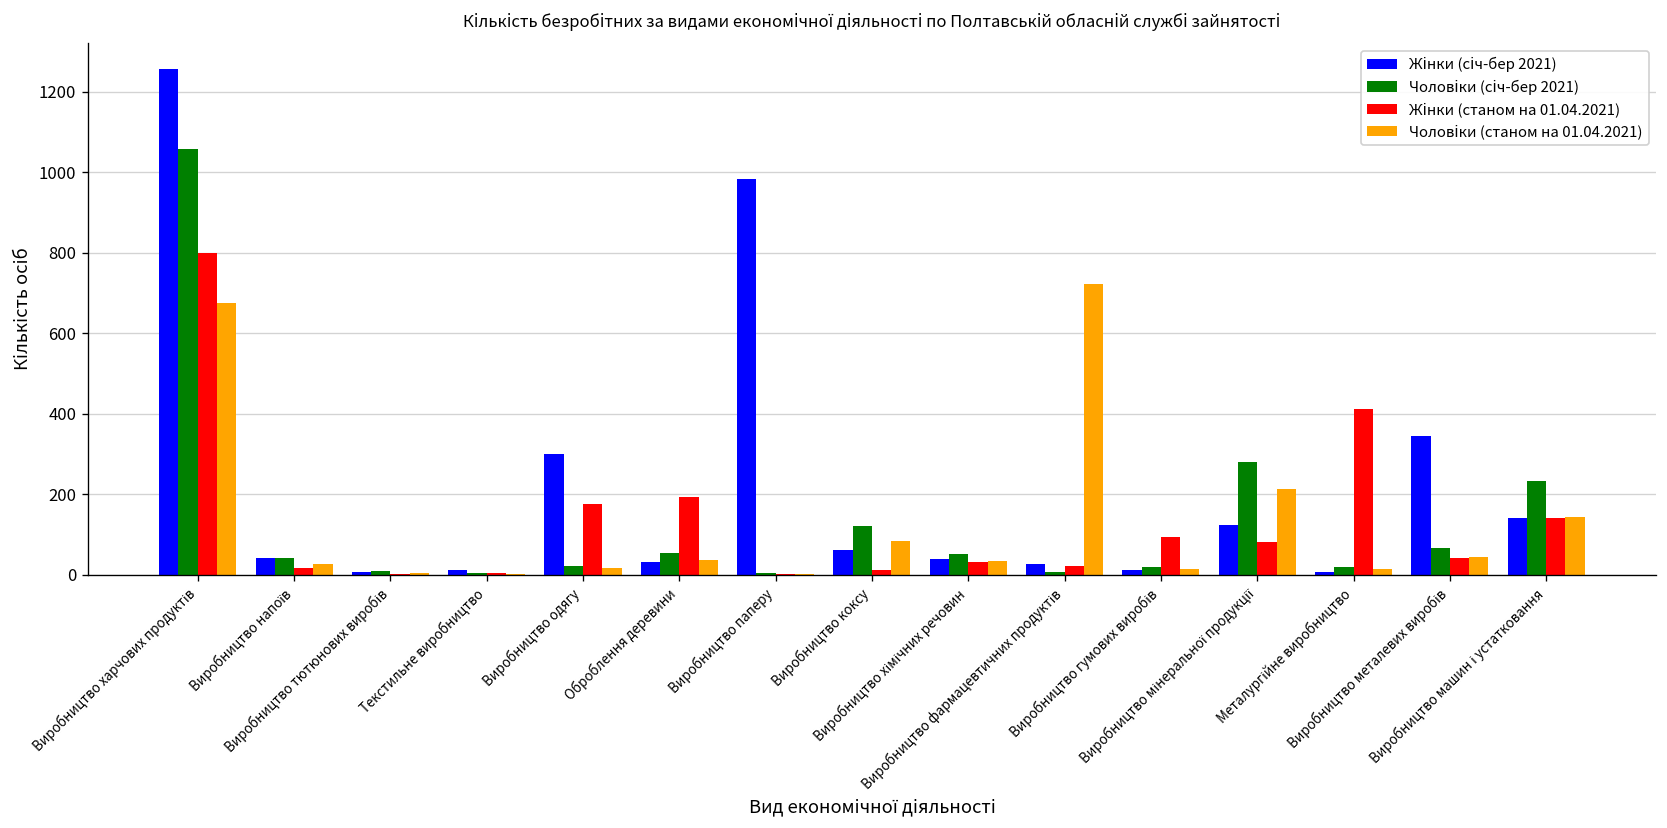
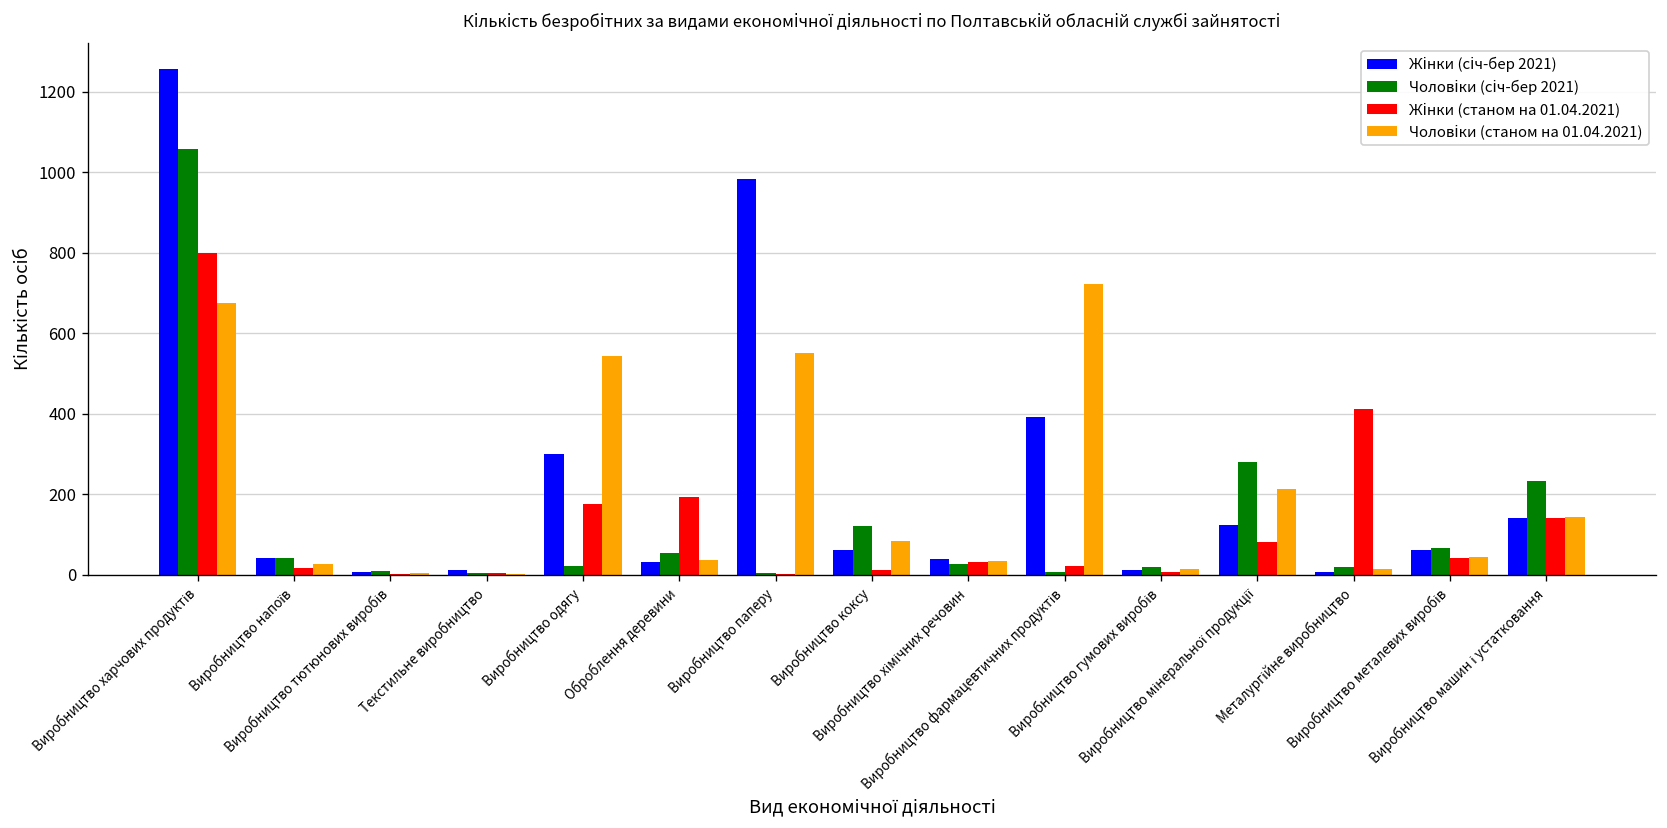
  {
    "Жінки (січ-бер 2021)": {
      "Виробництво харчових продуктів": 1260,
      "Виробництво напоїв": 40,
      "Текстильне виробництво": 10,
      "Виробництво одягу": 300,
      "Оброблення деревини": 30,
      "Виробництво паперу": 980,
      "Виробництво коксу": 60,
      "Виробництво хімічних речовин": 40,
-     "Виробництво фармацевтичних продуктів": 30,
+     "Виробництво фармацевтичних продуктів": 390,
      "Виробництво гумових виробів": 10,
      "Виробництво мінеральної продукції": 120,
-     "Виробництво металевих виробів": 340,
+     "Виробництво металевих виробів": 60,
      "Виробництво машин і устатковання": 140
    },
    "Чоловіки (січ-бер 2021)": {
      "Виробництво харчових продуктів": 1060,
      "Виробництво напоїв": 40,
      "Виробництво тютюнових виробів": 10,
      "Виробництво одягу": 20,
      "Оброблення деревини": 60,
      "Виробництво коксу": 120,
-     "Виробництво хімічних речовин": 50,
+     "Виробництво хімічних речовин": 30,
      "Виробництво гумових виробів": 20,
      "Виробництво мінеральної продукції": 280,
      "Металургійне виробництво": 20,
      "Виробництво металевих виробів": 70,
      "Виробництво машин і устатковання": 230
    },
    "Жінки (станом на 01.04.2021)": {
      "Виробництво харчових продуктів": 800,
      "Виробництво напоїв": 20,
      "Виробництво одягу": 180,
      "Оброблення деревини": 190,
      "Виробництво коксу": 10,
      "Виробництво хімічних речовин": 30,
      "Виробництво фармацевтичних продуктів": 20,
-     "Виробництво гумових виробів": 100,
+     "Виробництво гумових виробів": 10,
      "Виробництво мінеральної продукції": 80,
      "Металургійне виробництво": 410,
      "Виробництво металевих виробів": 40,
      "Виробництво машин і устатковання": 140
    },
    "Чоловіки (станом на 01.04.2021)": {
      "Виробництво харчових продуктів": 680,
      "Виробництво напоїв": 30,
-     "Виробництво одягу": 20,
+     "Виробництво одягу": 550,
      "Оброблення деревини": 40,
-     "Виробництво паперу": 0,
+     "Виробництво паперу": 550,
      "Виробництво коксу": 80,
      "Виробництво хімічних речовин": 40,
      "Виробництво фармацевтичних продуктів": 720,
      "Виробництво гумових виробів": 10,
      "Виробництво мінеральної продукції": 210,
      "Металургійне виробництво": 10,
      "Виробництво металевих виробів": 50,
      "Виробництво машин і устатковання": 140
    }
  }
